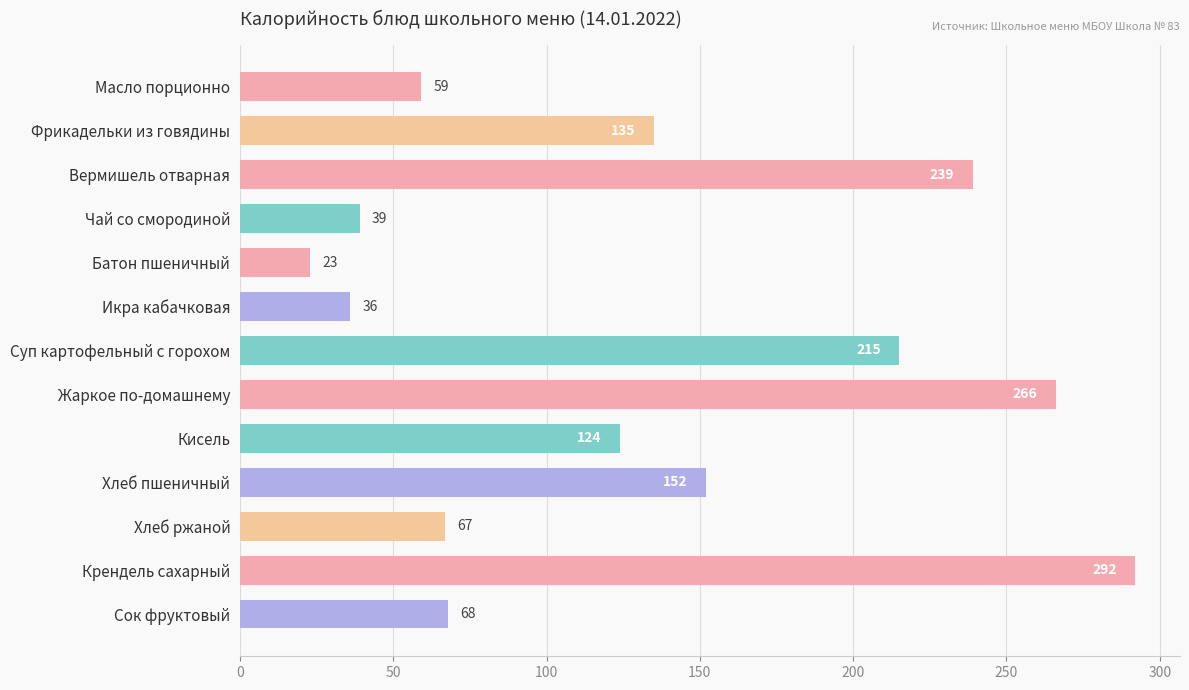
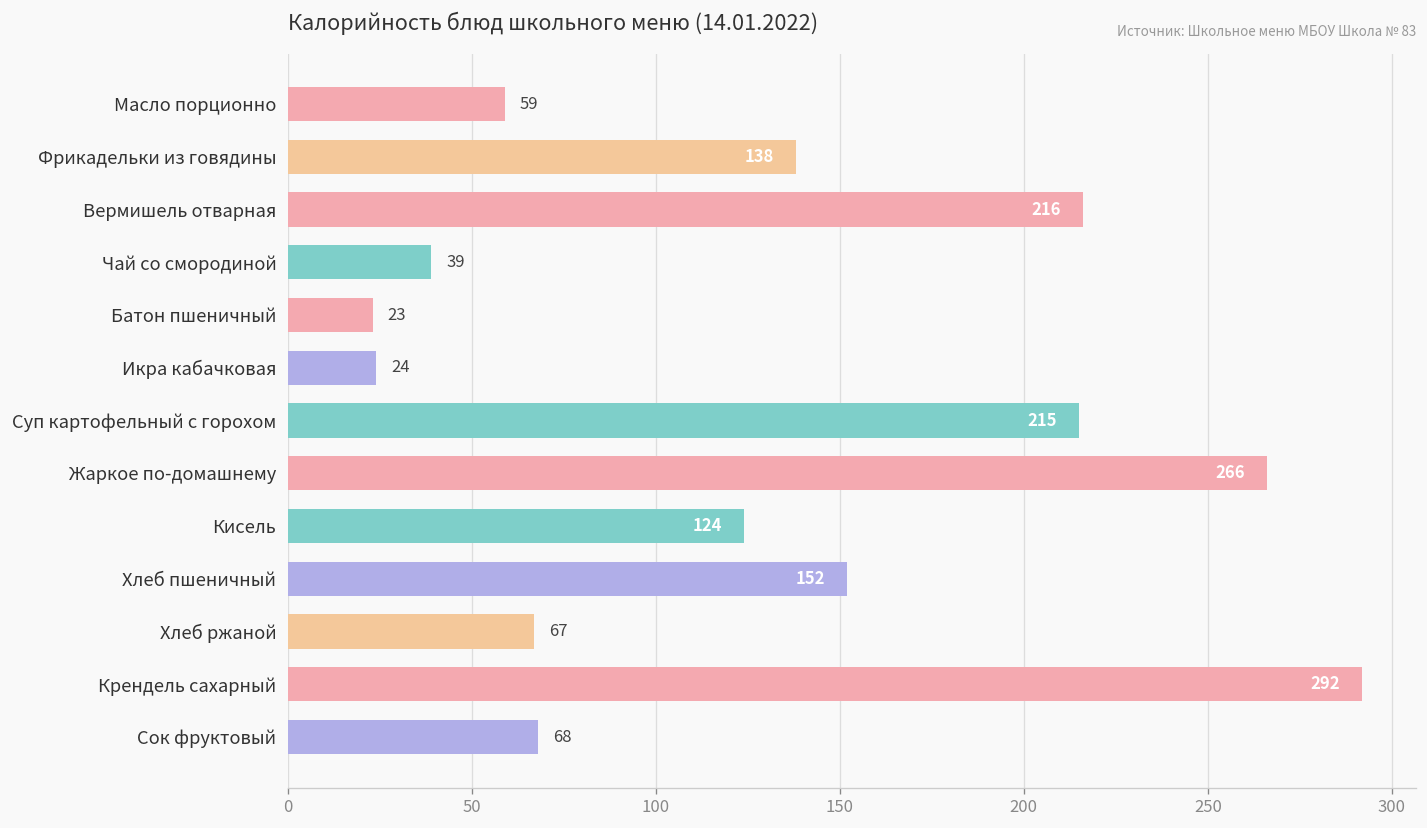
  {
    "Масло порционно": 59,
-   "Фрикадельки из говядины": 135,
-   "Вермишель отварная": 239,
+   "Фрикадельки из говядины": 138,
+   "Вермишель отварная": 216,
    "Чай со смородиной": 39,
    "Батон пшеничный": 23,
-   "Икра кабачковая": 36,
+   "Икра кабачковая": 24,
    "Суп картофельный с горохом": 215,
    "Жаркое по-домашнему": 266,
    "Кисель": 124,
    "Хлеб пшеничный": 152,
    "Хлеб ржаной": 67,
    "Крендель сахарный": 292,
    "Сок фруктовый": 68
  }
